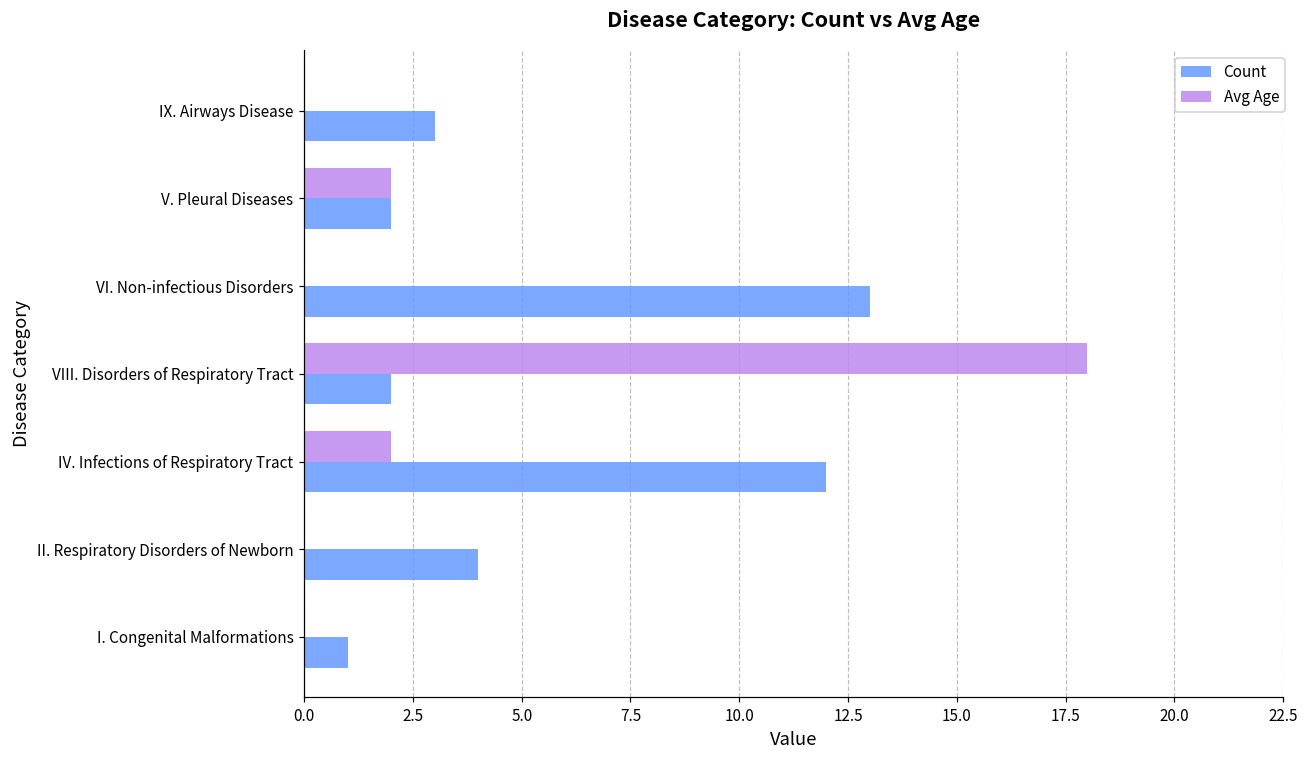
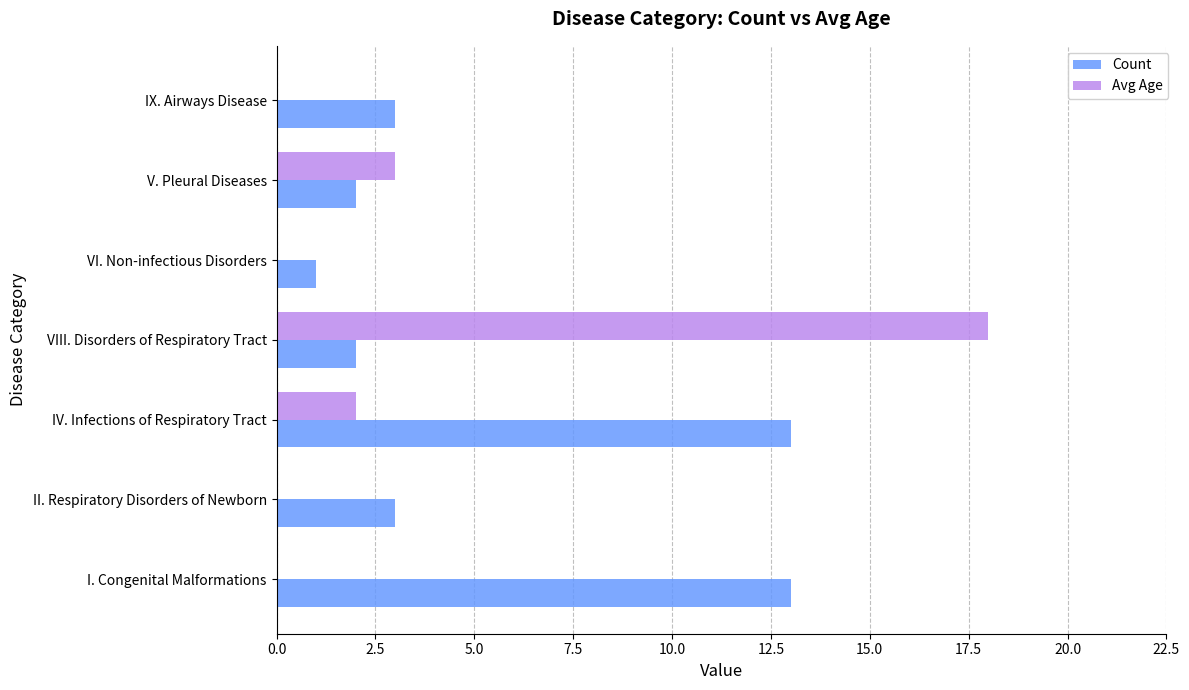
  {
    "Count": {
      "IX. Airways Disease": 3,
      "V. Pleural Diseases": 2,
-     "VI. Non-infectious Disorders": 13,
+     "VI. Non-infectious Disorders": 1,
      "VIII. Disorders of Respiratory Tract": 2,
-     "IV. Infections of Respiratory Tract": 12,
-     "II. Respiratory Disorders of Newborn": 4,
-     "I. Congenital Malformations": 1
+     "IV. Infections of Respiratory Tract": 13,
+     "II. Respiratory Disorders of Newborn": 3,
+     "I. Congenital Malformations": 13
    },
    "Avg Age": {
      "IX. Airways Disease": 0,
-     "V. Pleural Diseases": 2,
+     "V. Pleural Diseases": 3,
      "VI. Non-infectious Disorders": 0,
      "VIII. Disorders of Respiratory Tract": 18,
      "IV. Infections of Respiratory Tract": 2,
      "II. Respiratory Disorders of Newborn": 0,
      "I. Congenital Malformations": 0
    }
  }
